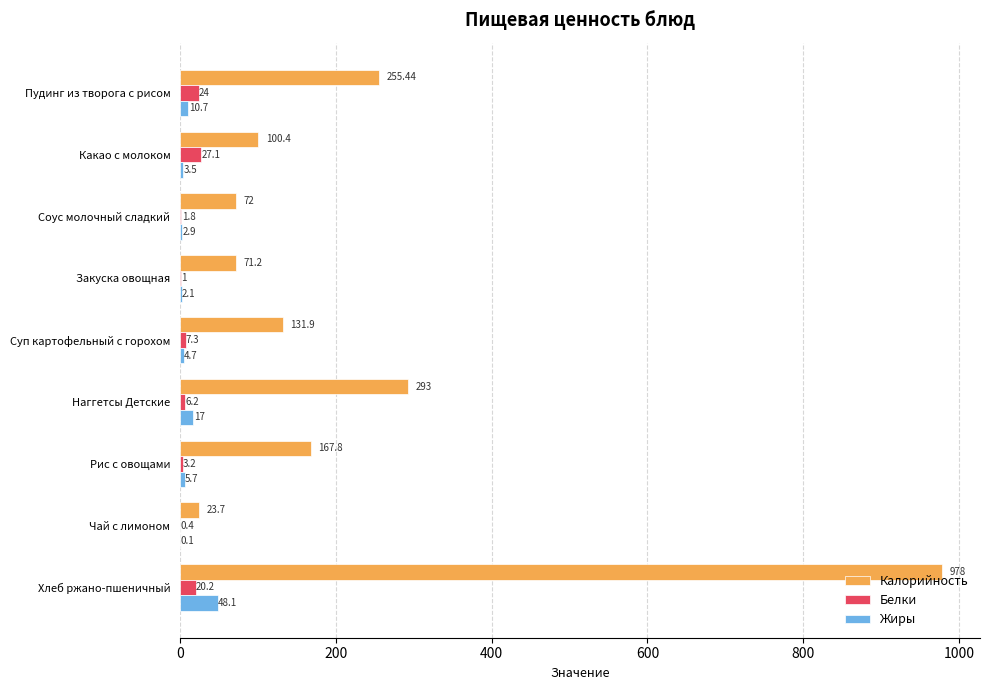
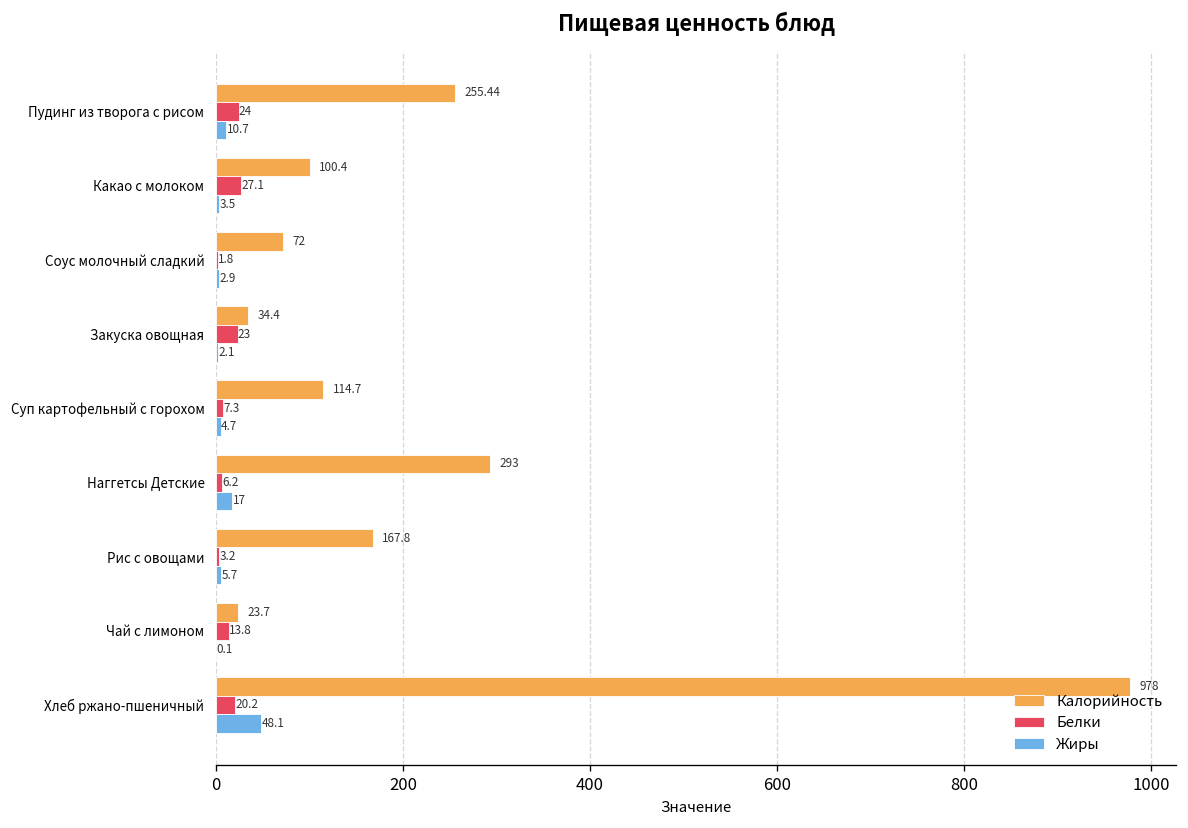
  {
    "Калорийность": {
      "Пудинг из творога с рисом": 255.44,
      "Какао с молоком": 100.4,
      "Соус молочный сладкий": 72,
-     "Закуска овощная": 71.2,
-     "Суп картофельный с горохом": 131.9,
+     "Закуска овощная": 34.4,
+     "Суп картофельный с горохом": 114.7,
      "Наггетсы Детские": 293,
      "Рис с овощами": 167.8,
      "Чай с лимоном": 23.7,
      "Хлеб ржано-пшеничный": 978
    },
    "Белки": {
      "Пудинг из творога с рисом": 24,
      "Какао с молоком": 27.1,
      "Соус молочный сладкий": 1.8,
-     "Закуска овощная": 1,
+     "Закуска овощная": 23,
      "Суп картофельный с горохом": 7.3,
      "Наггетсы Детские": 6.2,
      "Рис с овощами": 3.2,
-     "Чай с лимоном": 0.4,
+     "Чай с лимоном": 13.8,
      "Хлеб ржано-пшеничный": 20.2
    },
    "Жиры": {
      "Пудинг из творога с рисом": 10.7,
      "Какао с молоком": 3.5,
      "Соус молочный сладкий": 2.9,
      "Закуска овощная": 2.1,
      "Суп картофельный с горохом": 4.7,
      "Наггетсы Детские": 17,
      "Рис с овощами": 5.7,
      "Чай с лимоном": 0.1,
      "Хлеб ржано-пшеничный": 48.1
    }
  }
